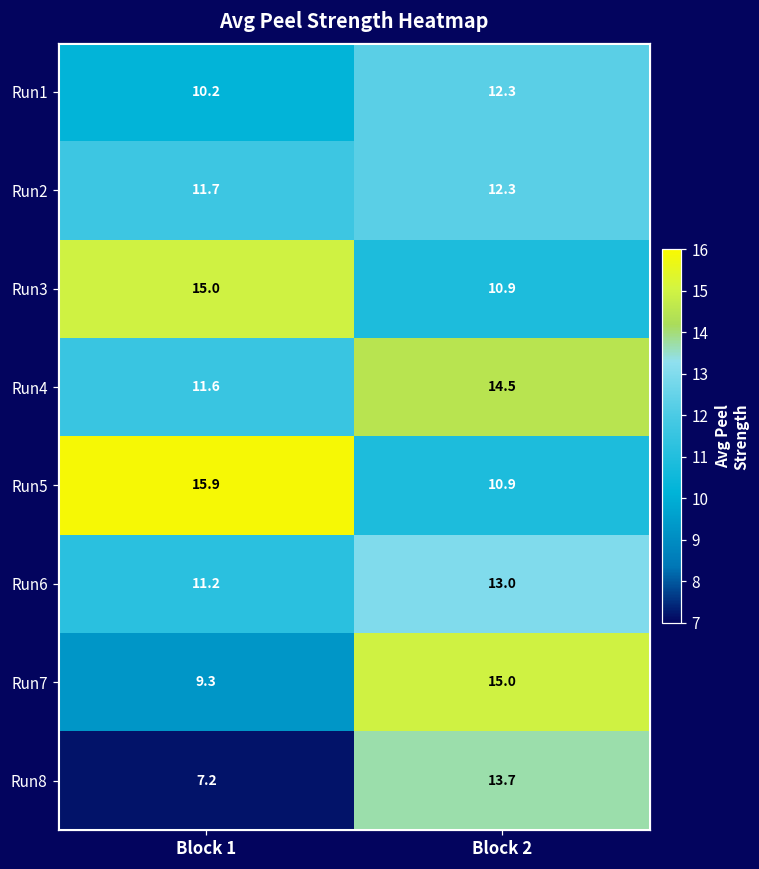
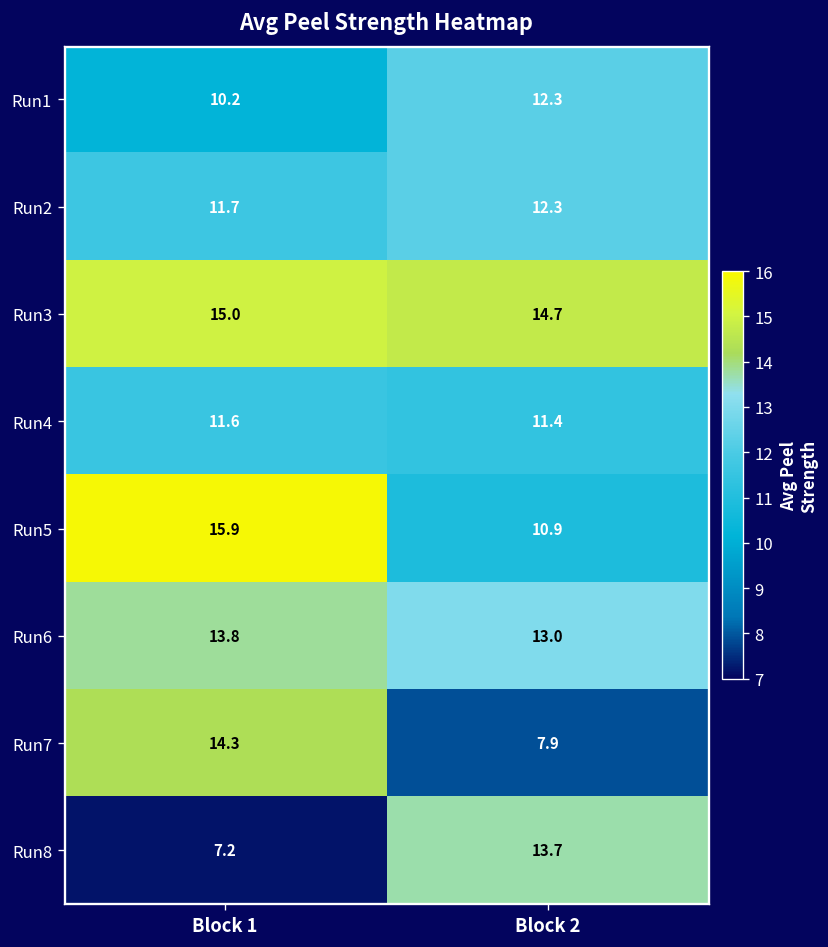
  {
    "Run1": {
      "Block 1": 10.2,
      "Block 2": 12.3
    },
    "Run2": {
      "Block 1": 11.7,
      "Block 2": 12.3
    },
    "Run3": {
      "Block 1": 15.0,
-     "Block 2": 10.9
+     "Block 2": 14.7
    },
    "Run4": {
      "Block 1": 11.6,
-     "Block 2": 14.5
+     "Block 2": 11.4
    },
    "Run5": {
      "Block 1": 15.9,
      "Block 2": 10.9
    },
    "Run6": {
-     "Block 1": 11.2,
+     "Block 1": 13.8,
      "Block 2": 13.0
    },
    "Run7": {
-     "Block 1": 9.3,
-     "Block 2": 15.0
+     "Block 1": 14.3,
+     "Block 2": 7.9
    },
    "Run8": {
      "Block 1": 7.2,
      "Block 2": 13.7
    }
  }
